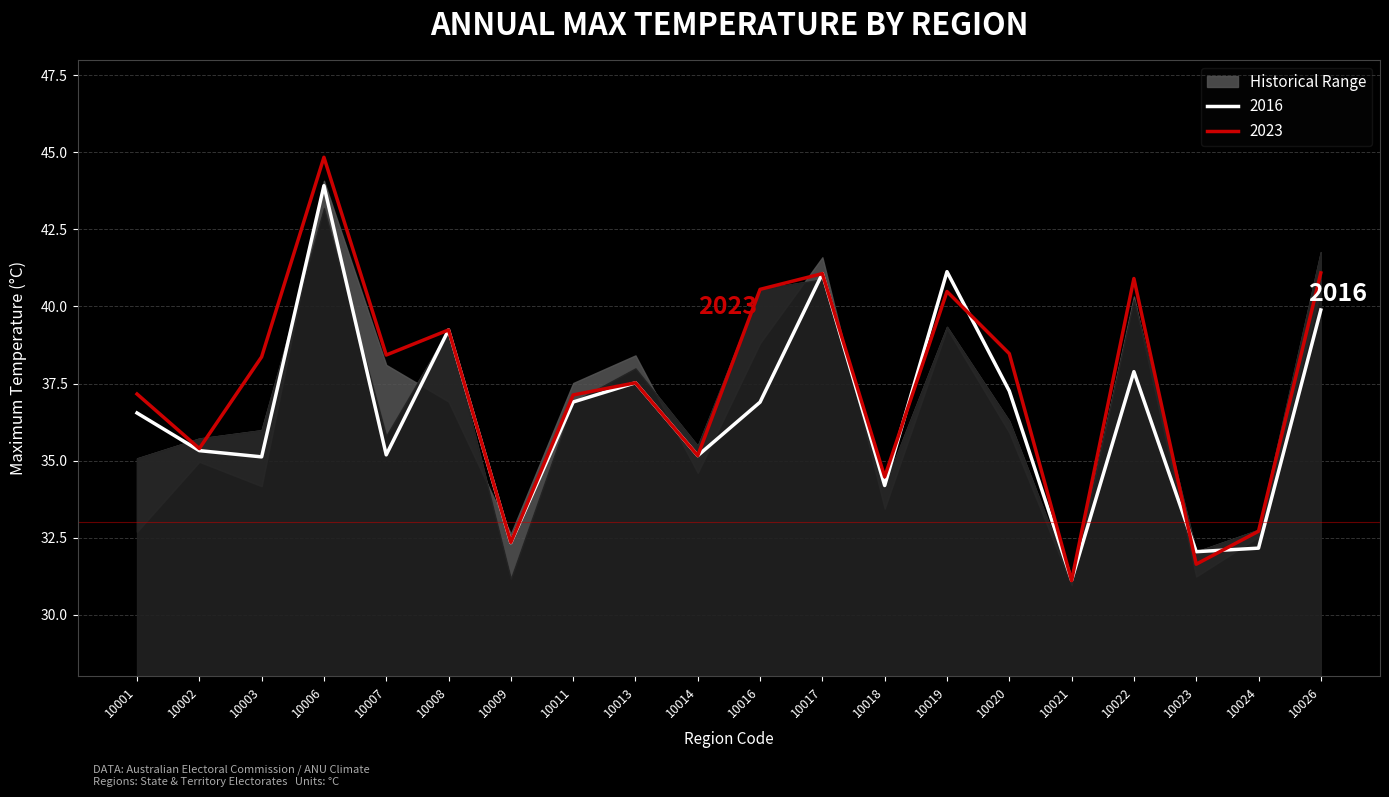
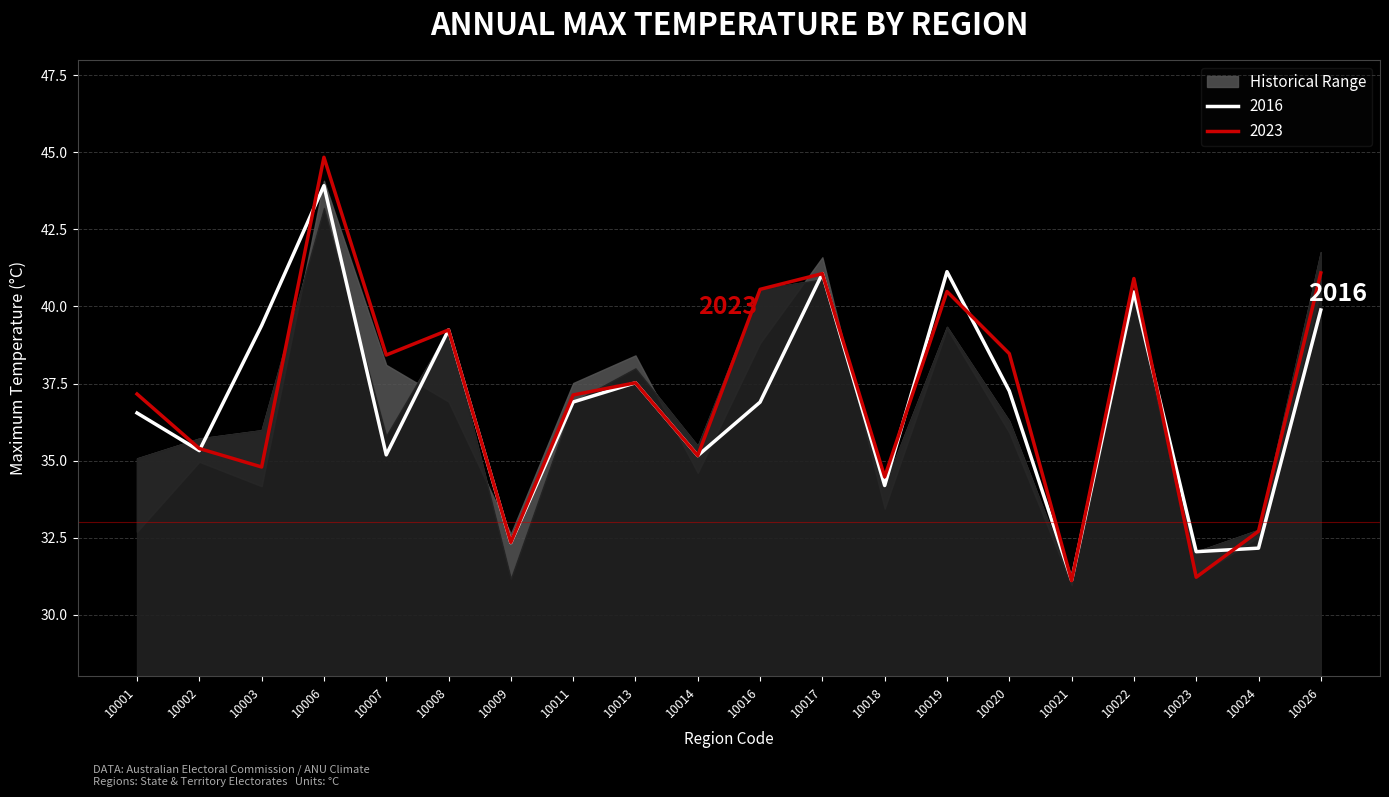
  {
    "2016": {
      "10001": 36.5,
-     "10003": 35.1,
+     "10003": 39.4,
      "10006": 43.9,
      "10007": 35.2,
      "10016": 36.9,
      "10019": 41.1,
      "10020": 37.3,
-     "10022": 37.9,
+     "10022": 40.5,
      "10024": 32.2
    },
    "2023": {
      "10001": 37.2,
-     "10003": 38.4,
+     "10003": 34.8,
      "10006": 44.8,
      "10007": 38.4,
      "10011": 37.1,
      "10018": 34.5,
      "10019": 40.5,
      "10020": 38.5,
      "10022": 40.9,
-     "10023": 31.6,
+     "10023": 31.2,
      "10026": 41.1
    }
  }
